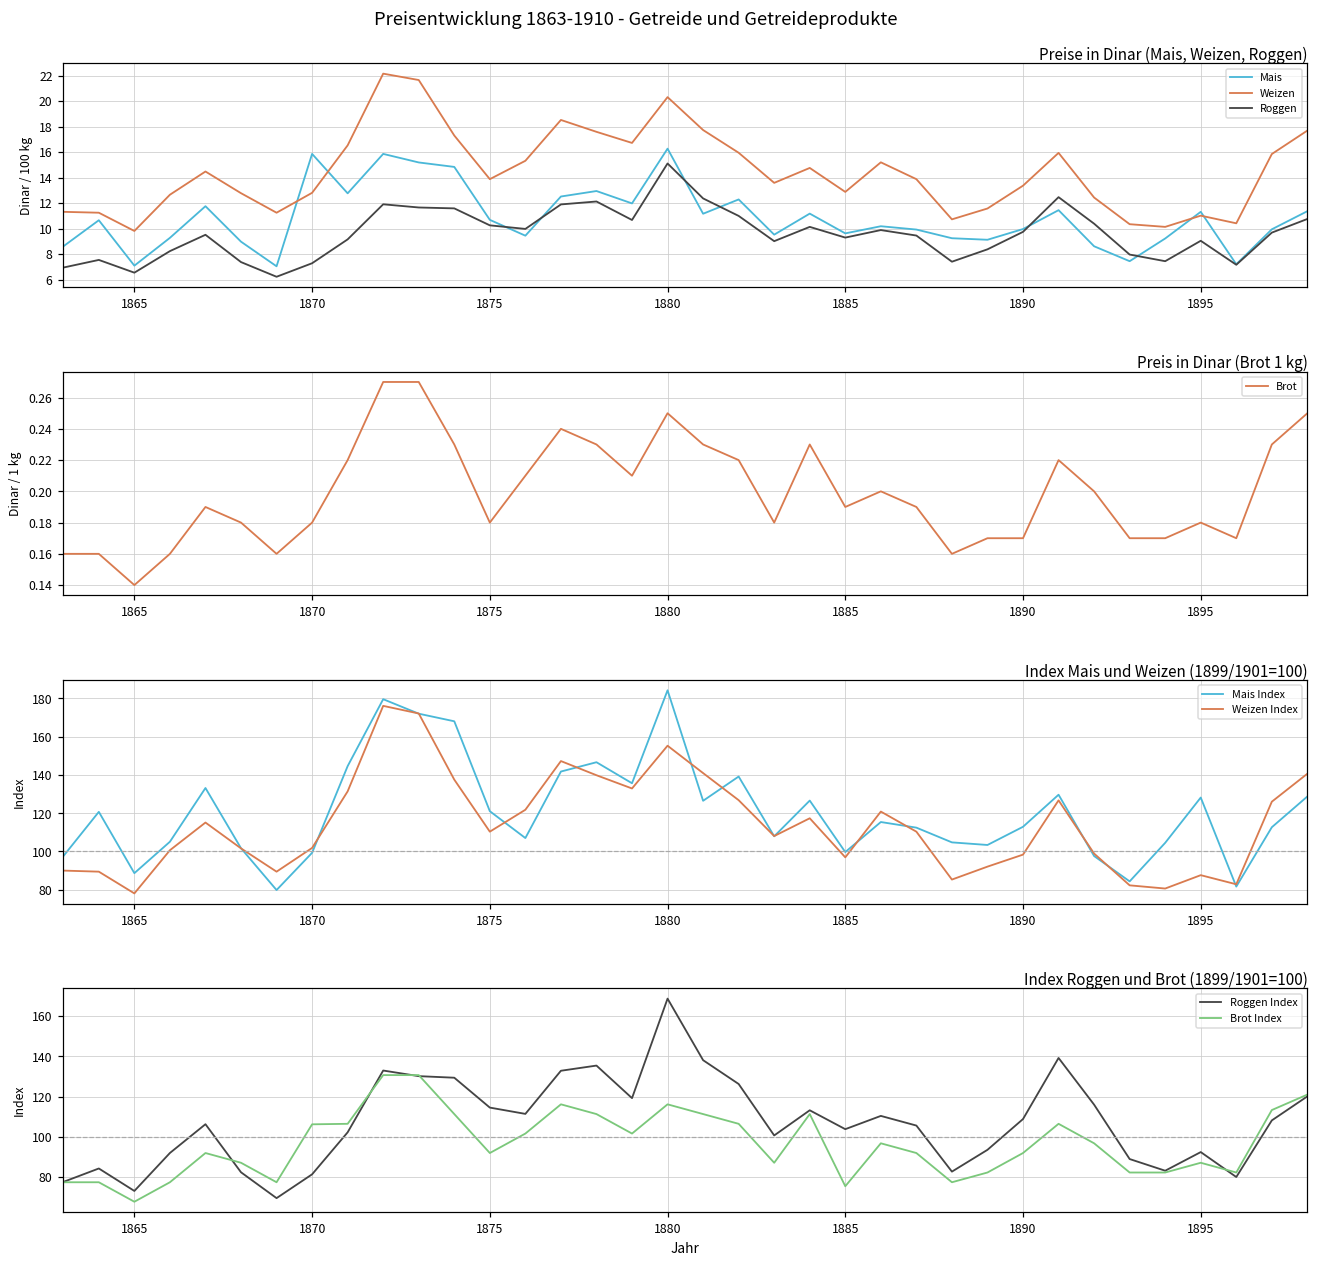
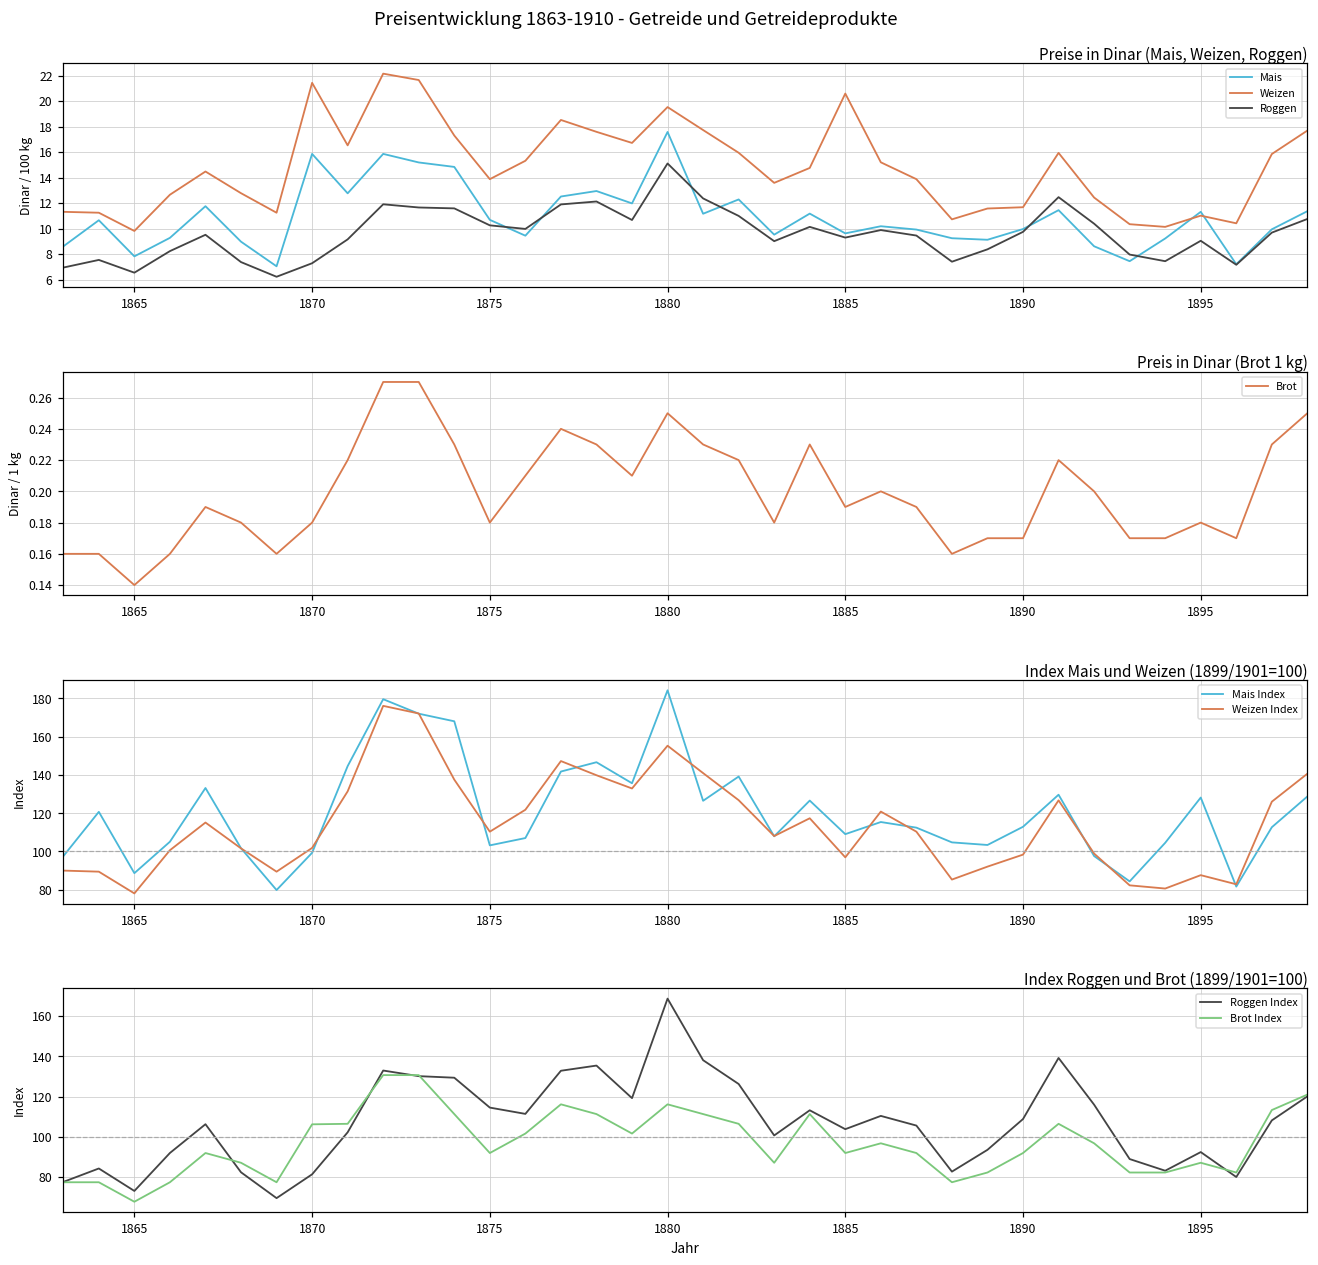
  {
    "Preise in Dinar (Mais, Weizen, Roggen)": {
      "Mais": {
-       "1865": 7.1,
+       "1865": 7.8,
        "1870": 15.9,
        "1875": 10.7,
-       "1880": 16.3,
+       "1880": 17.6,
        "1885": 9.6,
        "1890": 10.0,
        "1895": 11.3
      },
      "Weizen": {
        "1865": 9.8,
-       "1870": 12.8,
+       "1870": 21.4,
        "1875": 13.9,
-       "1880": 20.3,
-       "1885": 12.9,
-       "1890": 13.4,
+       "1880": 19.5,
+       "1885": 20.6,
+       "1890": 11.7,
        "1895": 11.0
      },
      "Roggen": {
        "1865": 6.6,
        "1870": 7.3,
        "1875": 10.3,
        "1880": 15.1,
        "1885": 9.3,
        "1890": 9.8,
        "1895": 9.1
      }
    },
    "Preis in Dinar (Brot 1 kg)": {
      "1865": 0.140,
      "1870": 0.180,
      "1875": 0.180,
      "1880": 0.250,
      "1885": 0.190,
      "1890": 0.170,
      "1895": 0.180
    },
    "Index Mais und Weizen (1899/1901=100)": {
      "Mais Index": {
        "1865": 89,
        "1870": 99,
-       "1875": 121,
+       "1875": 103,
        "1880": 184,
-       "1885": 100,
+       "1885": 109,
        "1890": 113,
        "1895": 128
      },
      "Weizen Index": {
        "1865": 78,
        "1870": 102,
        "1875": 110,
        "1880": 155,
        "1885": 97,
        "1890": 98,
        "1895": 88
      }
    },
    "Index Roggen und Brot (1899/1901=100)": {
      "Roggen Index": {
        "1865": 73,
        "1870": 81,
        "1875": 115,
        "1880": 169,
        "1885": 104,
        "1890": 109,
        "1895": 92
      },
      "Brot Index": {
        "1865": 68,
        "1870": 106,
        "1875": 92,
        "1880": 116,
-       "1885": 75,
+       "1885": 92,
        "1890": 92,
        "1895": 87
      }
    }
  }
